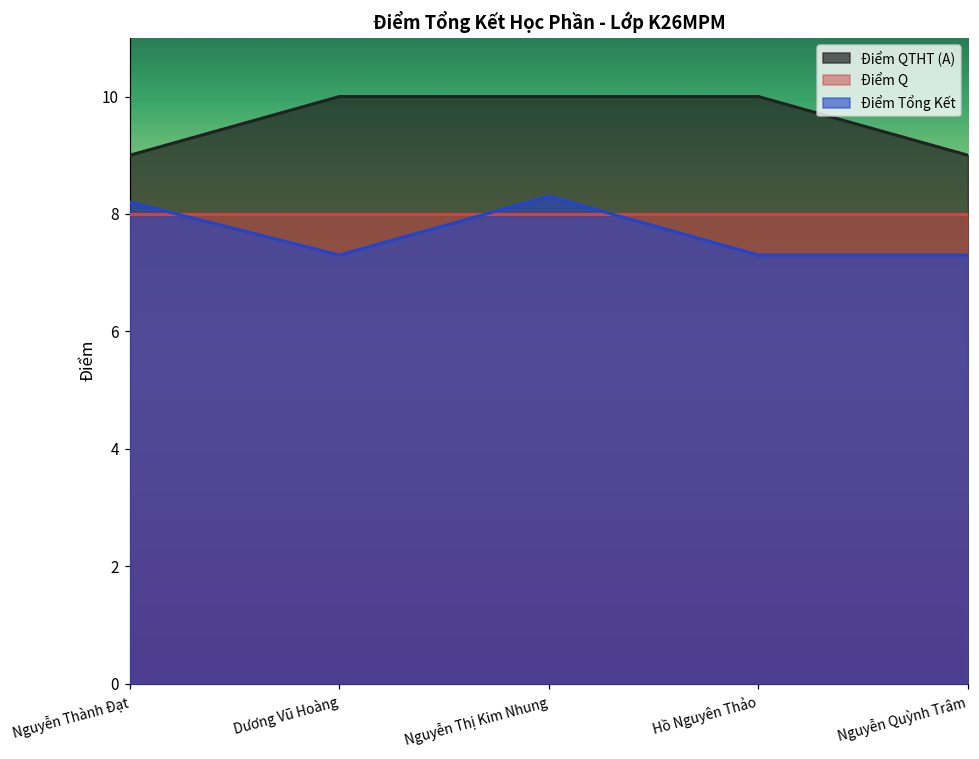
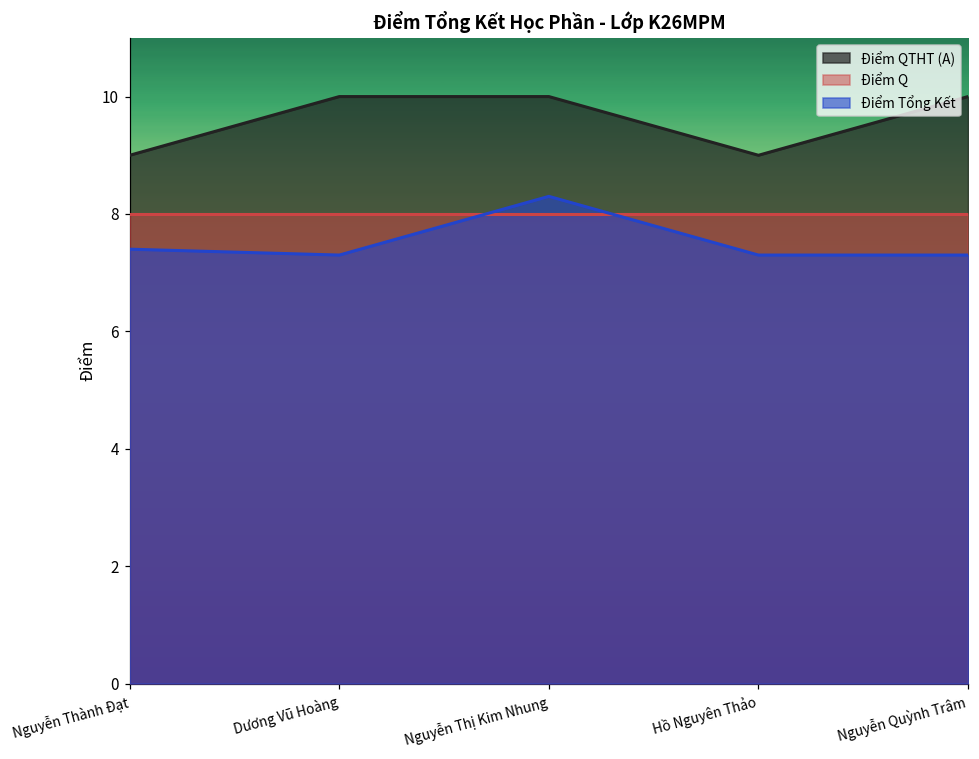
  {
    "Điểm QTHT (A)": {
      "Nguyễn Thành Đạt": 9,
      "Dương Vũ Hoàng": 10,
      "Nguyễn Thị Kim Nhung": 10,
-     "Hồ Nguyên Thảo": 10,
-     "Nguyễn Quỳnh Trâm": 9
+     "Hồ Nguyên Thảo": 9,
+     "Nguyễn Quỳnh Trâm": 10
    },
    "Điểm Q": {
      "Nguyễn Thành Đạt": 8.0,
      "Dương Vũ Hoàng": 8.0,
      "Nguyễn Thị Kim Nhung": 8.0,
      "Hồ Nguyên Thảo": 8.0,
      "Nguyễn Quỳnh Trâm": 8.0
    },
    "Điểm Tổng Kết": {
-     "Nguyễn Thành Đạt": 8.2,
+     "Nguyễn Thành Đạt": 7.4,
      "Dương Vũ Hoàng": 7.3,
      "Nguyễn Thị Kim Nhung": 8.3,
      "Hồ Nguyên Thảo": 7.3,
      "Nguyễn Quỳnh Trâm": 7.3
    }
  }
